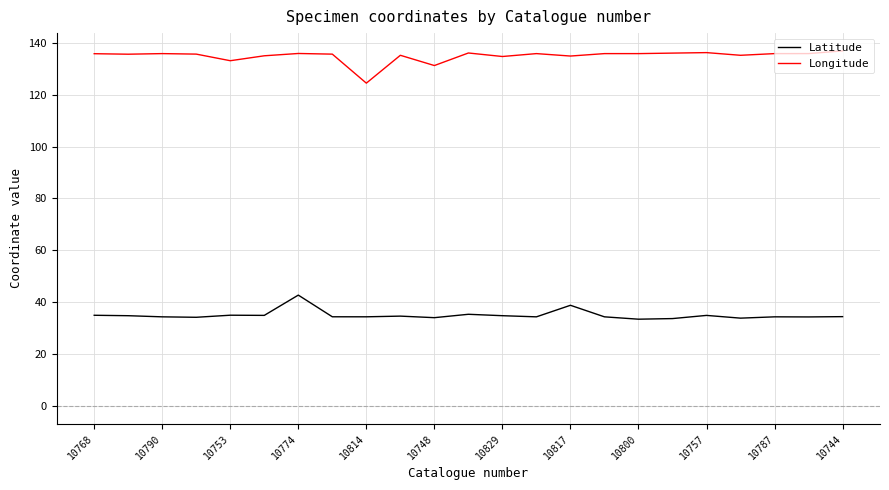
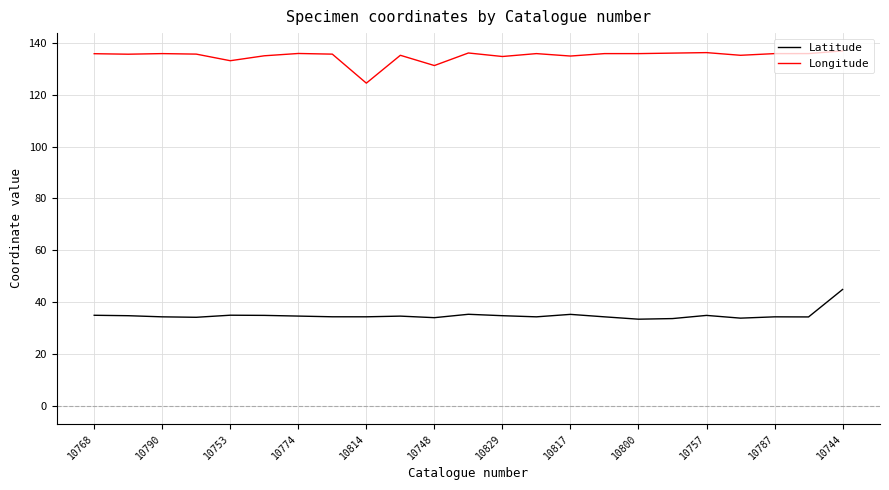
  {
    "Latitude": {
      "10768": 35,
      "10790": 34,
      "10753": 35,
-     "10774": 43,
+     "10774": 35,
      "10814": 34,
      "10748": 34,
      "10829": 35,
-     "10817": 39,
+     "10817": 35,
      "10800": 33,
      "10757": 35,
      "10787": 34,
-     "10744": 34
+     "10744": 45
    },
    "Longitude": {
      "10768": 136,
      "10790": 136,
      "10753": 133,
      "10774": 136,
      "10814": 124,
      "10748": 131,
      "10829": 135,
      "10817": 135,
      "10800": 136,
      "10757": 136
    }
  }
